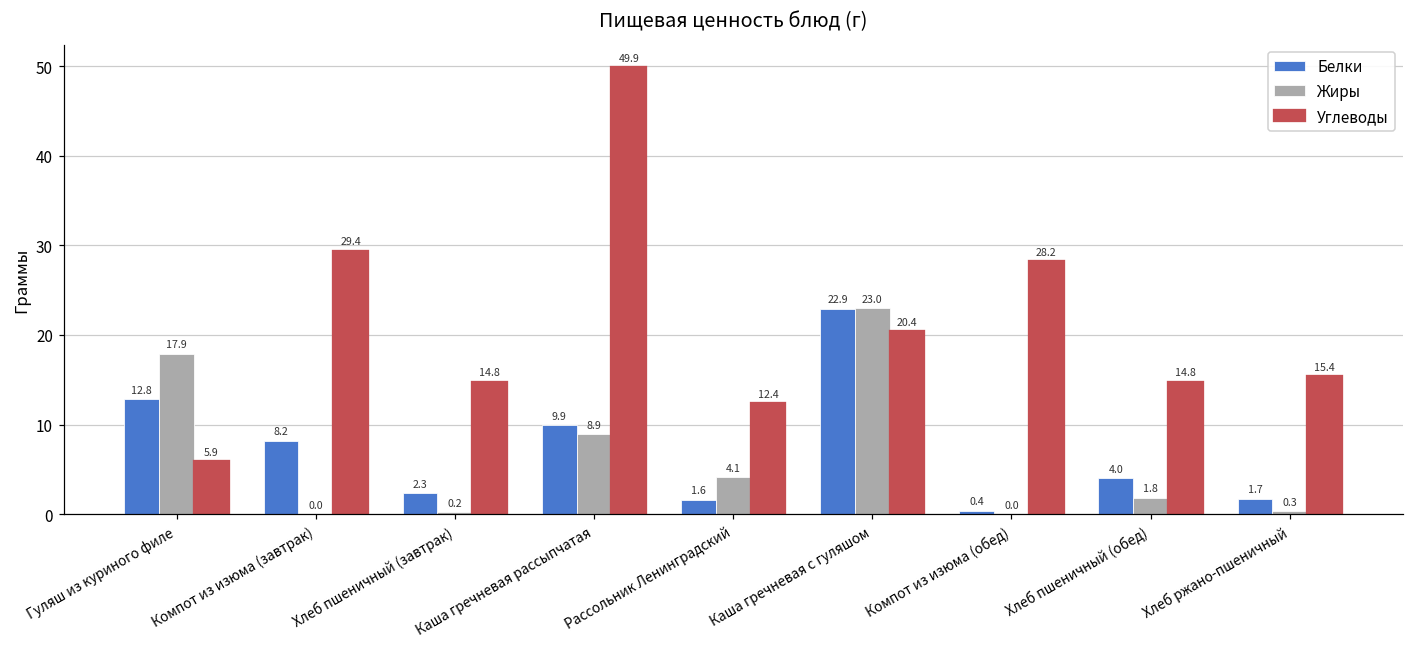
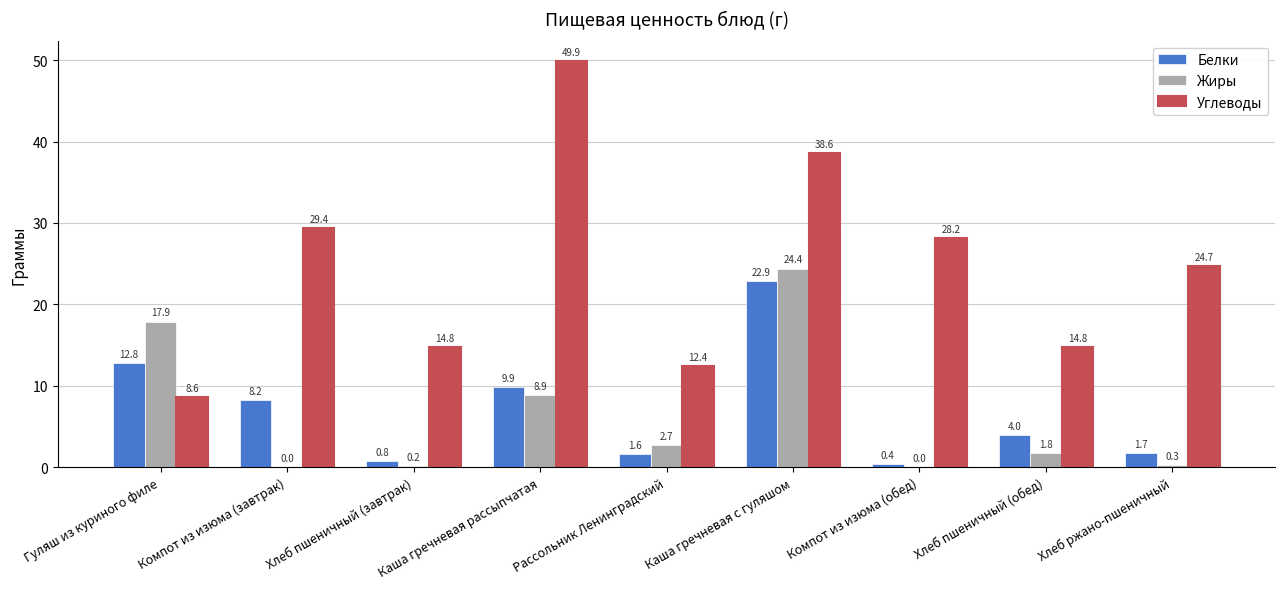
  {
    "Белки": {
      "Гуляш из куриного филе": 12.8,
      "Компот из изюма (завтрак)": 8.2,
-     "Хлеб пшеничный (завтрак)": 2.3,
+     "Хлеб пшеничный (завтрак)": 0.8,
      "Каша гречневая рассыпчатая": 9.9,
      "Рассольник Ленинградский": 1.6,
      "Каша гречневая с гуляшом": 22.9,
      "Компот из изюма (обед)": 0.4,
      "Хлеб пшеничный (обед)": 4.0,
      "Хлеб ржано-пшеничный": 1.7
    },
    "Жиры": {
      "Гуляш из куриного филе": 17.9,
      "Компот из изюма (завтрак)": 0.0,
      "Хлеб пшеничный (завтрак)": 0.2,
      "Каша гречневая рассыпчатая": 8.9,
-     "Рассольник Ленинградский": 4.1,
-     "Каша гречневая с гуляшом": 23.0,
+     "Рассольник Ленинградский": 2.7,
+     "Каша гречневая с гуляшом": 24.4,
      "Компот из изюма (обед)": 0.0,
      "Хлеб пшеничный (обед)": 1.8,
      "Хлеб ржано-пшеничный": 0.3
    },
    "Углеводы": {
-     "Гуляш из куриного филе": 5.9,
+     "Гуляш из куриного филе": 8.6,
      "Компот из изюма (завтрак)": 29.4,
      "Хлеб пшеничный (завтрак)": 14.8,
      "Каша гречневая рассыпчатая": 49.9,
      "Рассольник Ленинградский": 12.4,
-     "Каша гречневая с гуляшом": 20.4,
+     "Каша гречневая с гуляшом": 38.6,
      "Компот из изюма (обед)": 28.2,
      "Хлеб пшеничный (обед)": 14.8,
-     "Хлеб ржано-пшеничный": 15.4
+     "Хлеб ржано-пшеничный": 24.7
    }
  }
